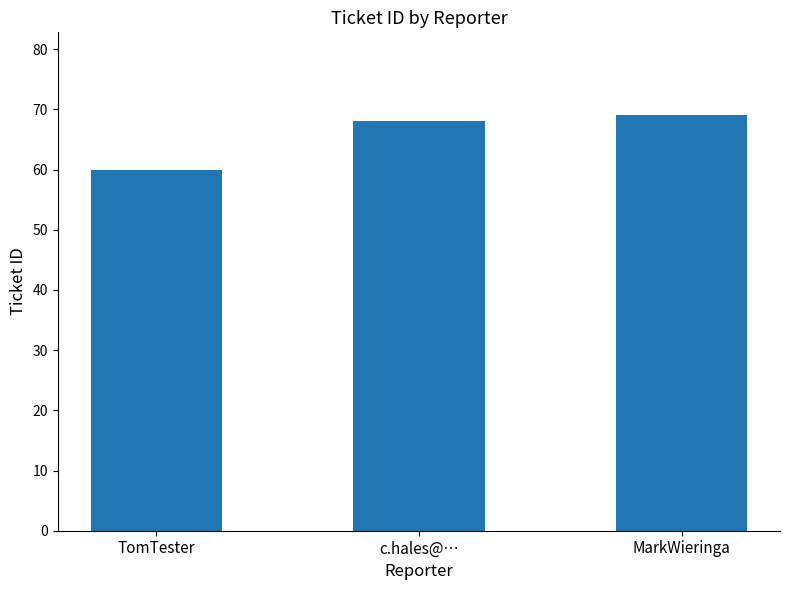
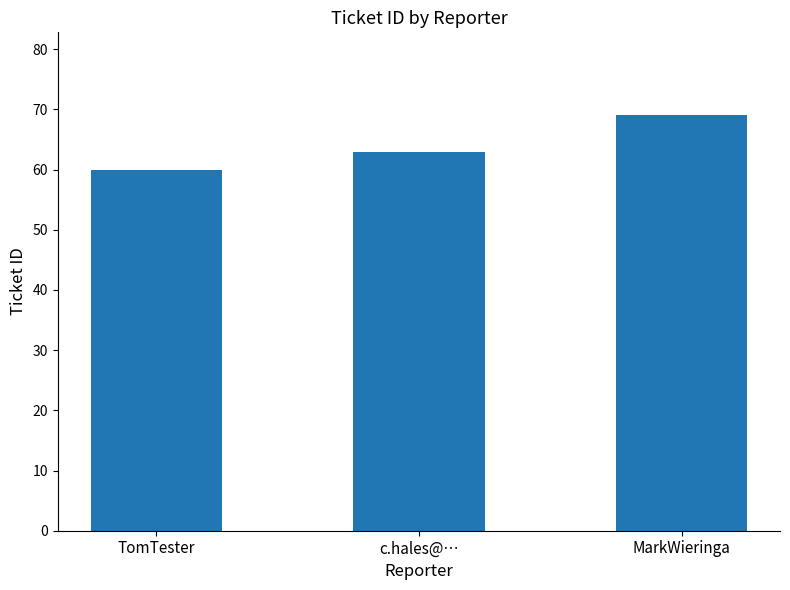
  {
    "TomTester": 60,
-   "c.hales@…": 68,
+   "c.hales@…": 63,
    "MarkWieringa": 69
  }
